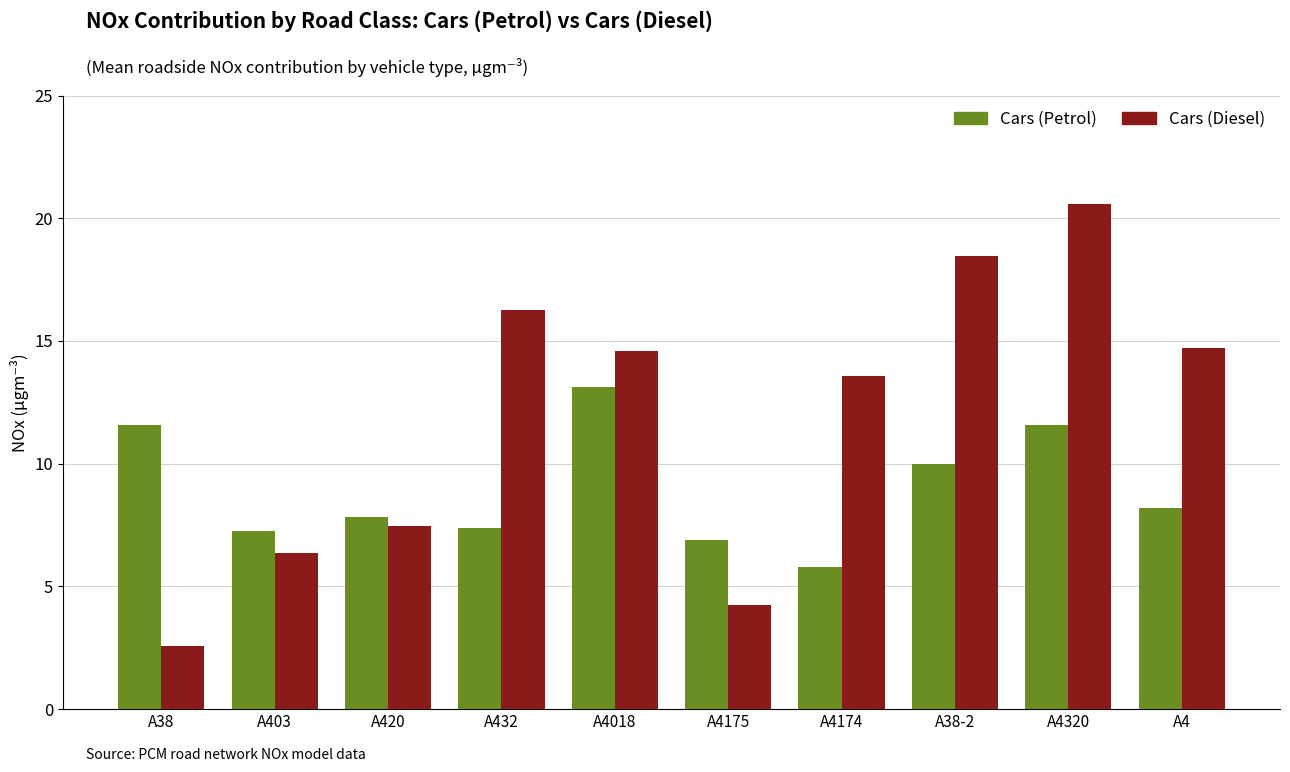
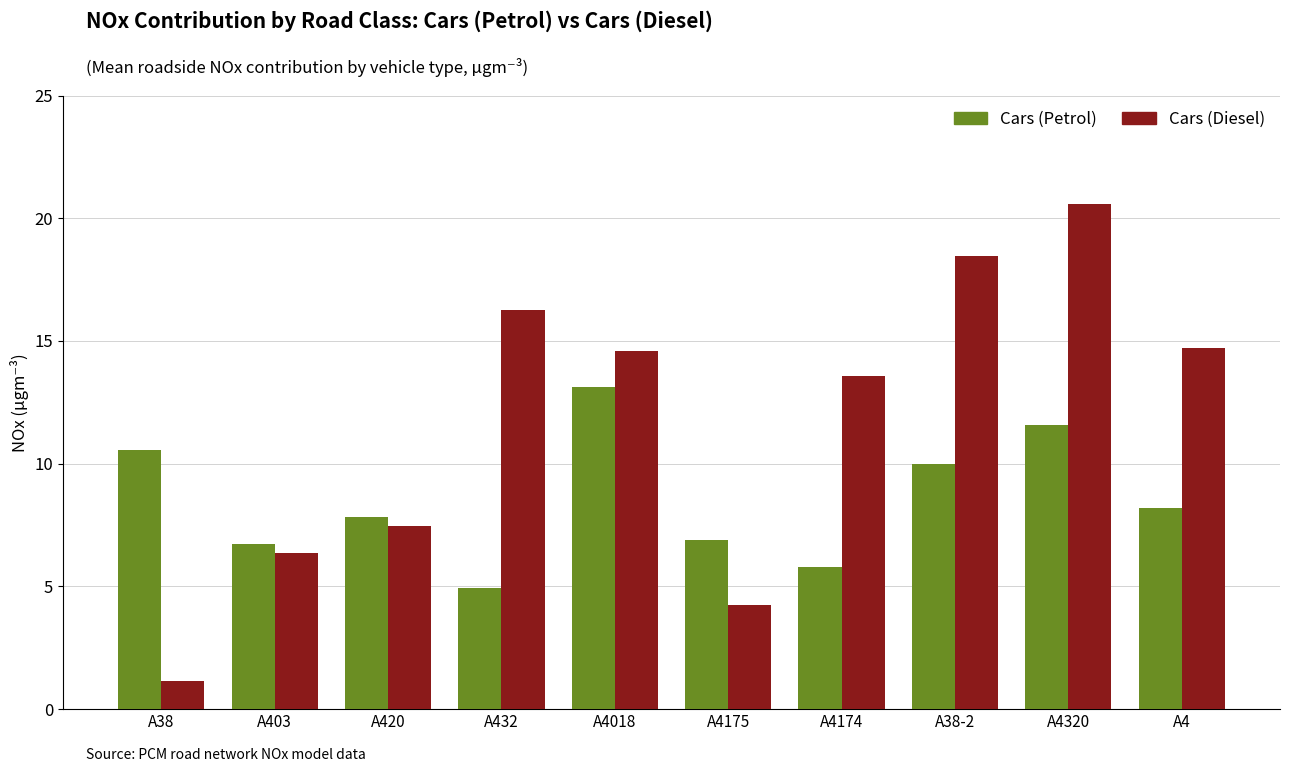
  {
    "Cars (Petrol)": {
-     "A38": 11.6,
-     "A403": 7.3,
+     "A38": 10.5,
+     "A403": 6.7,
      "A420": 7.8,
-     "A432": 7.4,
+     "A432": 4.9,
      "A4018": 13.1,
      "A4175": 6.9,
      "A4174": 5.8,
      "A38-2": 10.0,
      "A4320": 11.6,
      "A4": 8.2
    },
    "Cars (Diesel)": {
-     "A38": 2.6,
+     "A38": 1.2,
      "A403": 6.4,
      "A420": 7.5,
      "A432": 16.3,
      "A4018": 14.6,
      "A4175": 4.3,
      "A4174": 13.6,
      "A38-2": 18.5,
      "A4320": 20.6,
      "A4": 14.7
    }
  }
